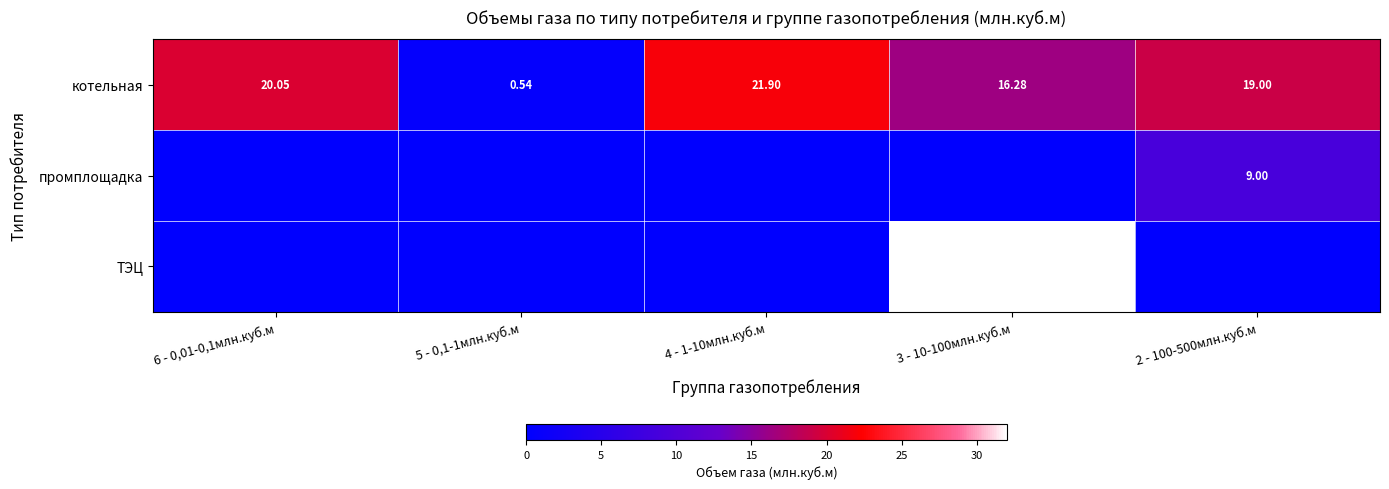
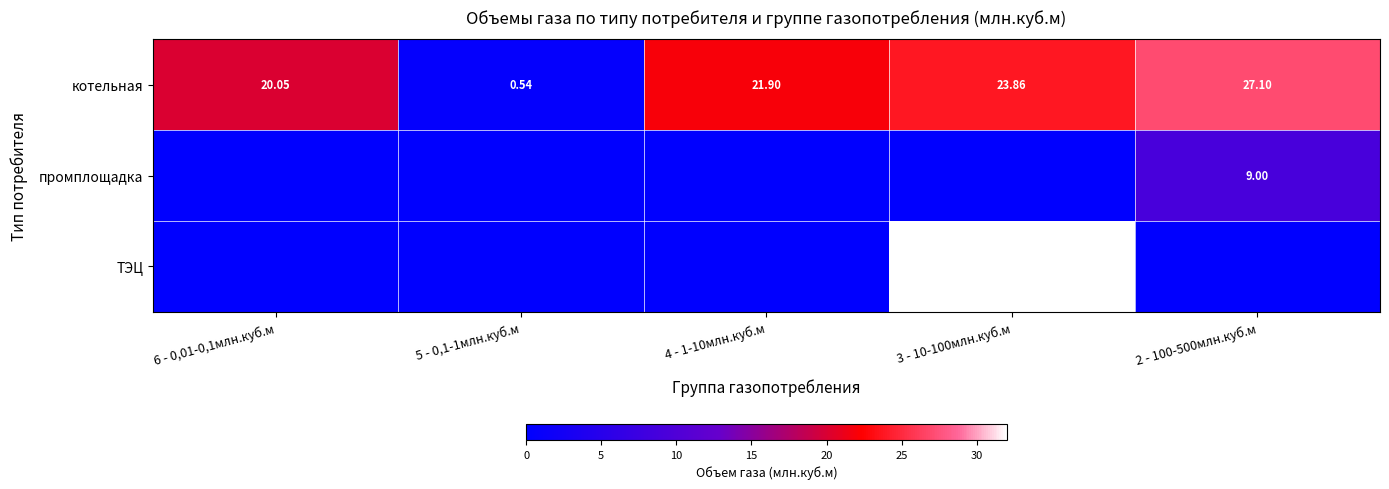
  {
    "котельная": {
      "6 - 0,01-0,1млн.куб.м": 20.05,
      "5 - 0,1-1млн.куб.м": 0.54,
      "4 - 1-10млн.куб.м": 21.90,
-     "3 - 10-100млн.куб.м": 16.28,
-     "2 - 100-500млн.куб.м": 19.00
+     "3 - 10-100млн.куб.м": 23.86,
+     "2 - 100-500млн.куб.м": 27.10
    },
    "промплощадка": {
      "2 - 100-500млн.куб.м": 9.00
    }
  }
